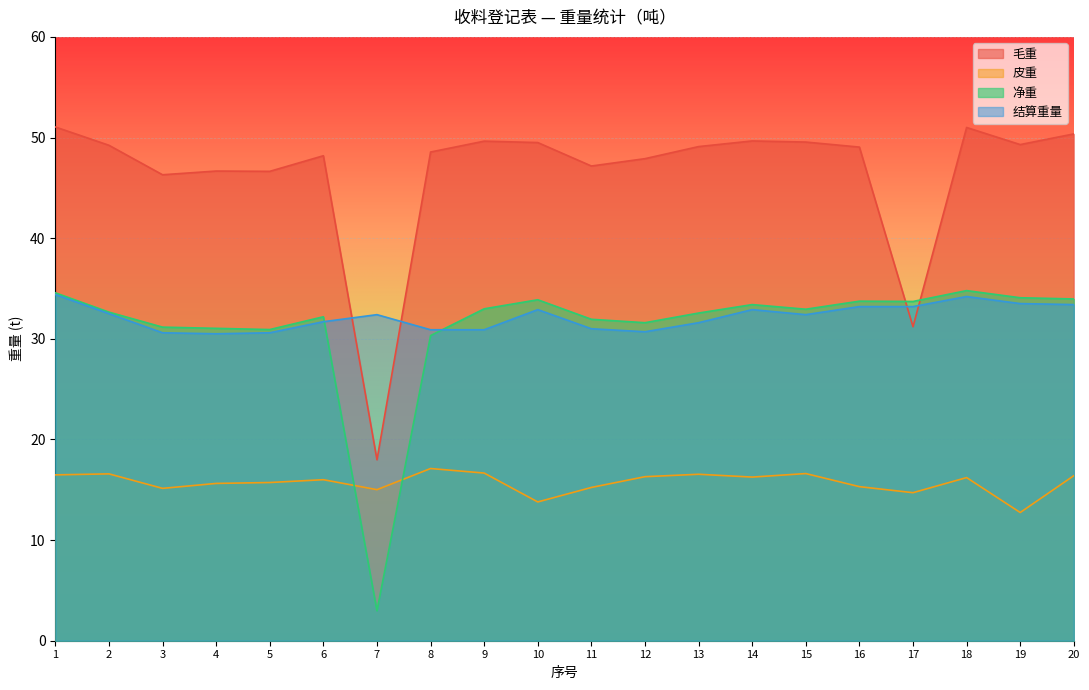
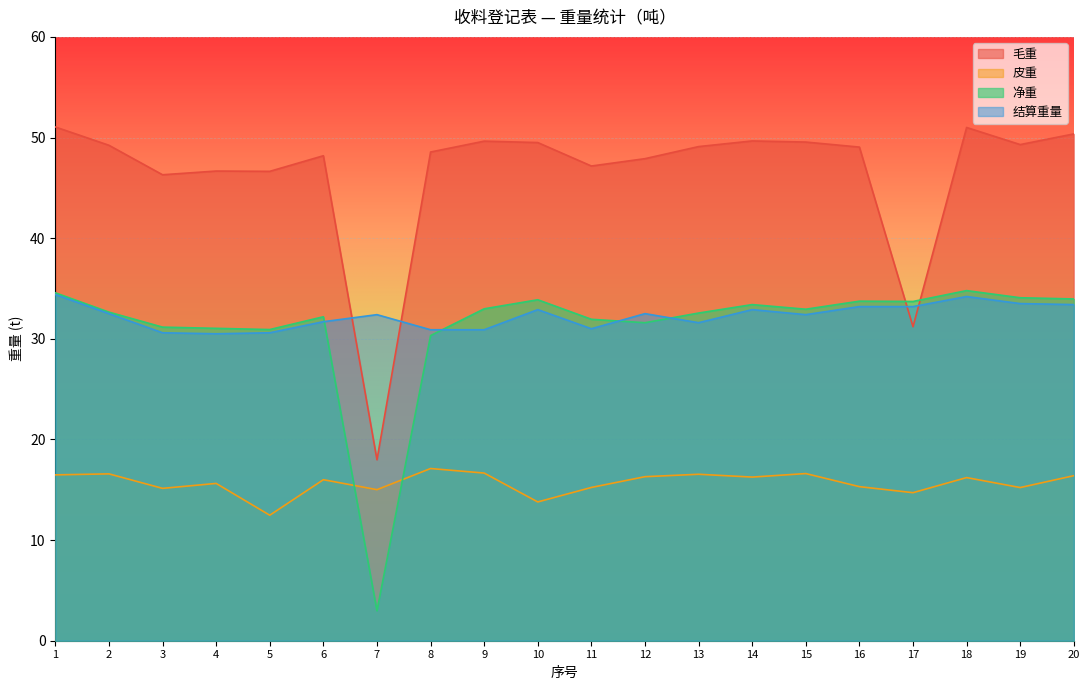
  {
    "毛重": {
      "1": 51.1,
      "2": 49.2,
      "3": 46.3,
      "4": 46.7,
      "5": 46.6,
      "6": 48.2,
      "7": 18.0,
      "8": 48.6,
      "9": 49.6,
      "10": 49.5,
      "11": 47.2,
      "12": 47.9,
      "13": 49.1,
      "14": 49.7,
      "15": 49.6,
      "16": 49.1,
      "17": 31.2,
      "18": 51.0,
      "19": 49.3,
      "20": 50.4
    },
    "皮重": {
      "1": 16.5,
      "2": 16.6,
      "3": 15.1,
      "4": 15.6,
-     "5": 15.7,
+     "5": 12.5,
      "6": 16.0,
      "7": 15.0,
      "8": 17.1,
      "9": 16.7,
      "10": 13.8,
      "11": 15.2,
      "12": 16.3,
      "13": 16.5,
      "14": 16.3,
      "15": 16.6,
      "16": 15.3,
      "17": 14.7,
      "18": 16.2,
-     "19": 12.7,
+     "19": 15.2,
      "20": 16.4
    },
    "净重": {
      "3": 31.2,
      "4": 31.0,
      "5": 30.9,
      "6": 32.2,
      "7": 3.0,
      "8": 30.3,
      "9": 33.0,
      "10": 33.9,
      "11": 31.9,
      "12": 31.6,
      "13": 32.6,
      "14": 33.4,
      "15": 32.9,
      "16": 33.7,
      "17": 33.7,
      "18": 34.8,
      "19": 34.1,
      "20": 34.0
    },
    "结算重量": {
      "3": 30.6,
      "4": 30.5,
      "5": 30.6,
      "6": 31.7,
      "7": 32.4,
      "8": 30.9,
      "9": 30.9,
      "10": 32.9,
      "11": 31.0,
-     "12": 30.7,
+     "12": 32.5,
      "13": 31.6,
      "14": 32.9,
      "15": 32.4,
      "16": 33.2,
      "17": 33.2,
      "18": 34.2,
      "19": 33.5,
      "20": 33.4
    }
  }
